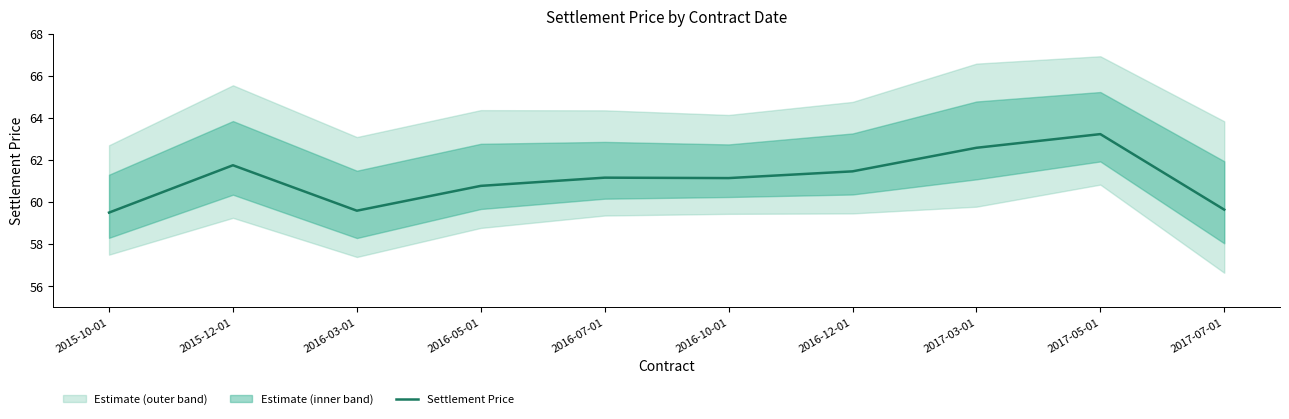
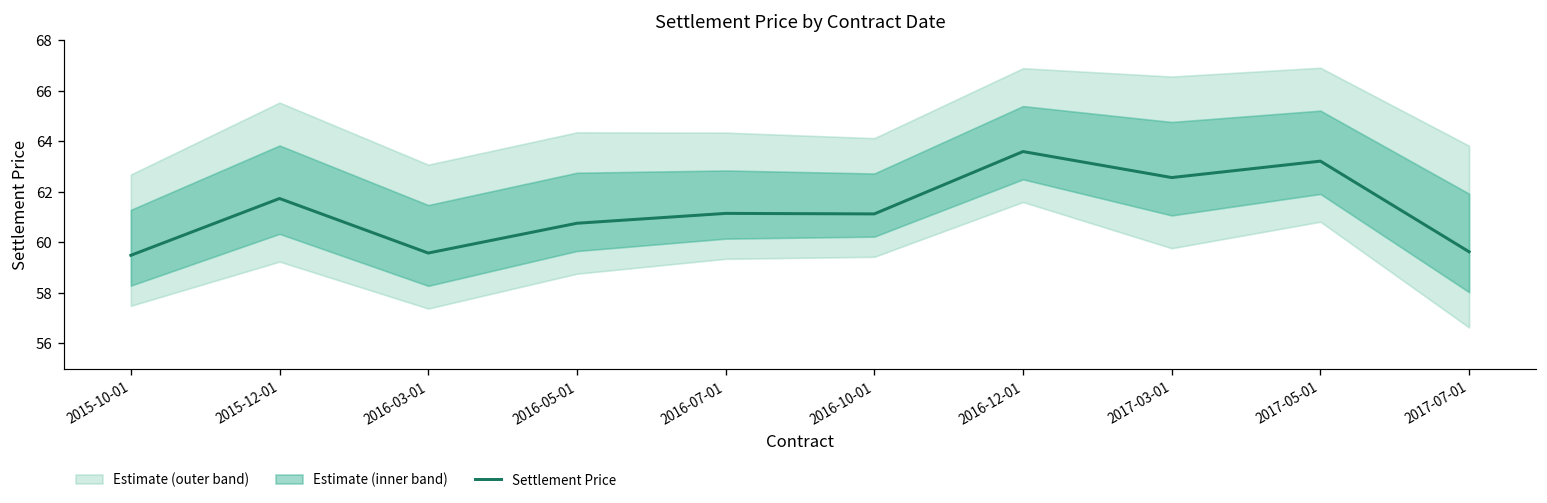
  {
    "Settlement Price": {
      "2015-10-01": 59.5,
      "2015-12-01": 61.7,
      "2016-03-01": 59.6,
      "2016-05-01": 60.8,
      "2016-07-01": 61.2,
      "2016-10-01": 61.1,
-     "2016-12-01": 61.5,
+     "2016-12-01": 63.6,
      "2017-03-01": 62.6,
      "2017-05-01": 63.2,
      "2017-07-01": 59.6
    }
  }
